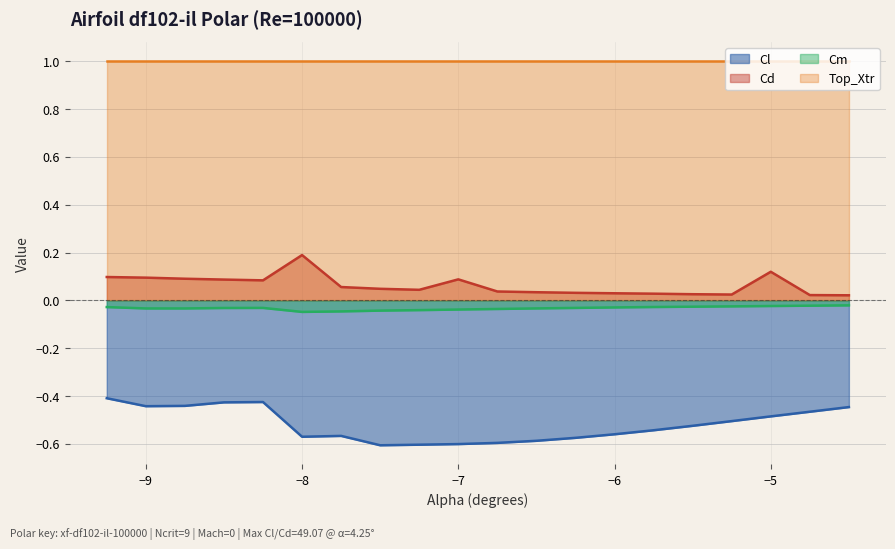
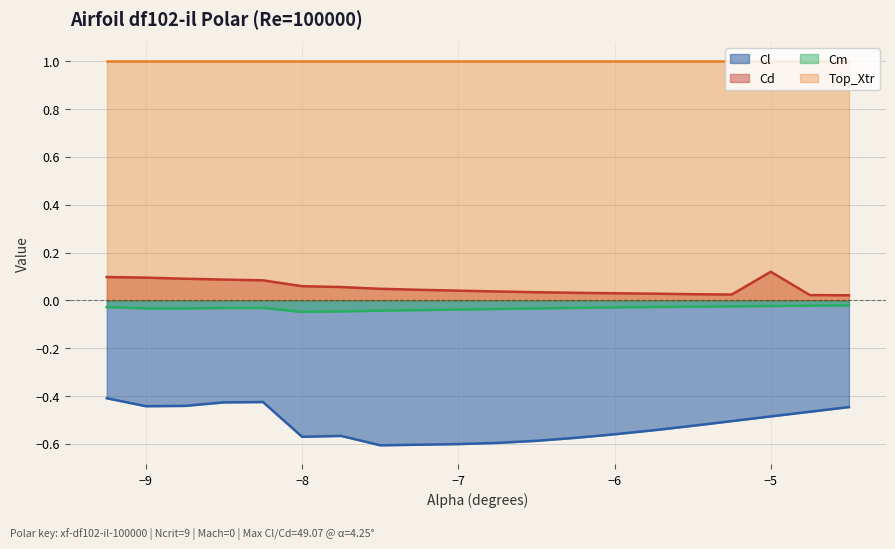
  {
    "Cd": {
      "−9": 0.10,
-     "−8": 0.19,
-     "−7": 0.09,
+     "−8": 0.06,
+     "−7": 0.04,
      "−6": 0.03,
      "−5": 0.12
    },
    "Top_Xtr": {
      "−9": 1.00,
      "−8": 1.00,
      "−7": 1.00,
      "−6": 1.00
    }
  }
